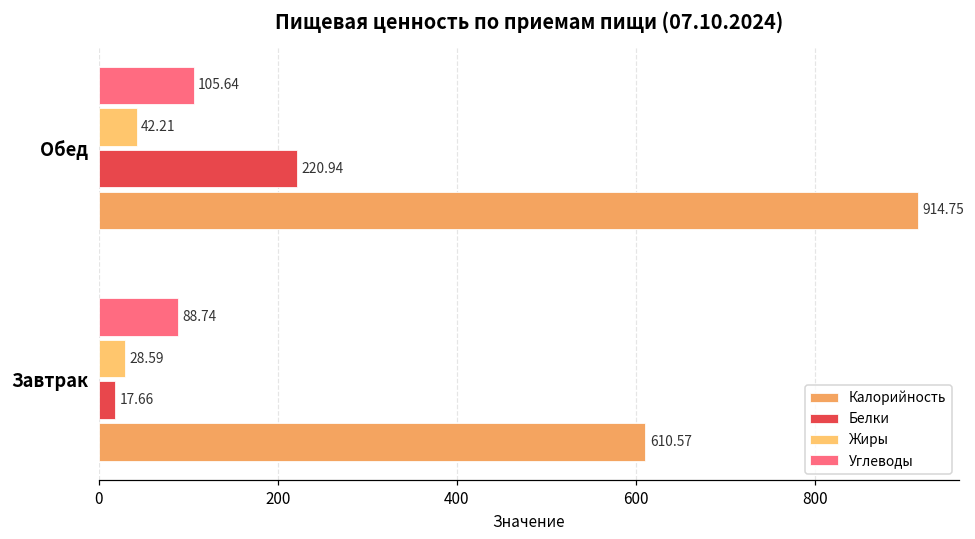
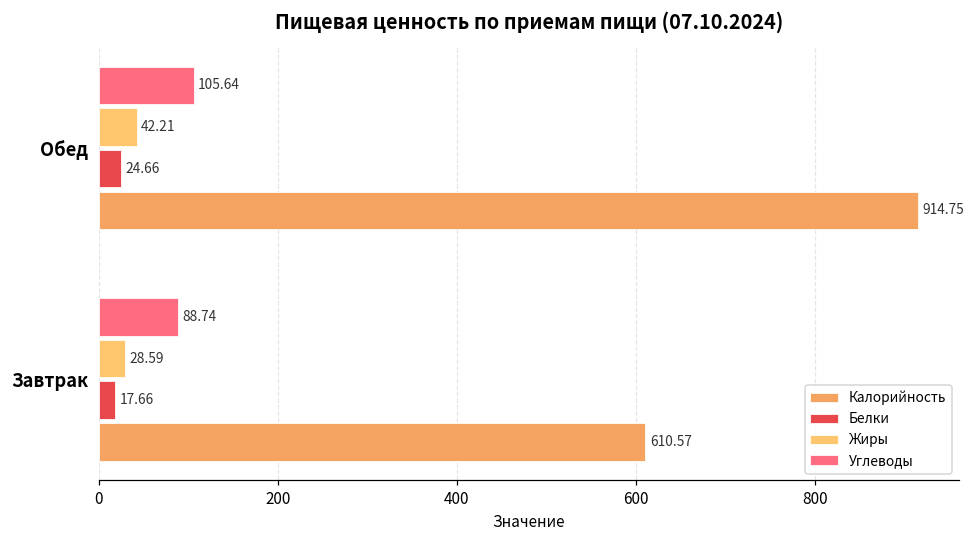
  {
    "Белки": {
-     "Обед": 220.94,
+     "Обед": 24.66,
      "Завтрак": 17.66
    },
    "Углеводы": {
      "Обед": 105.64,
      "Завтрак": 88.74
    }
  }
